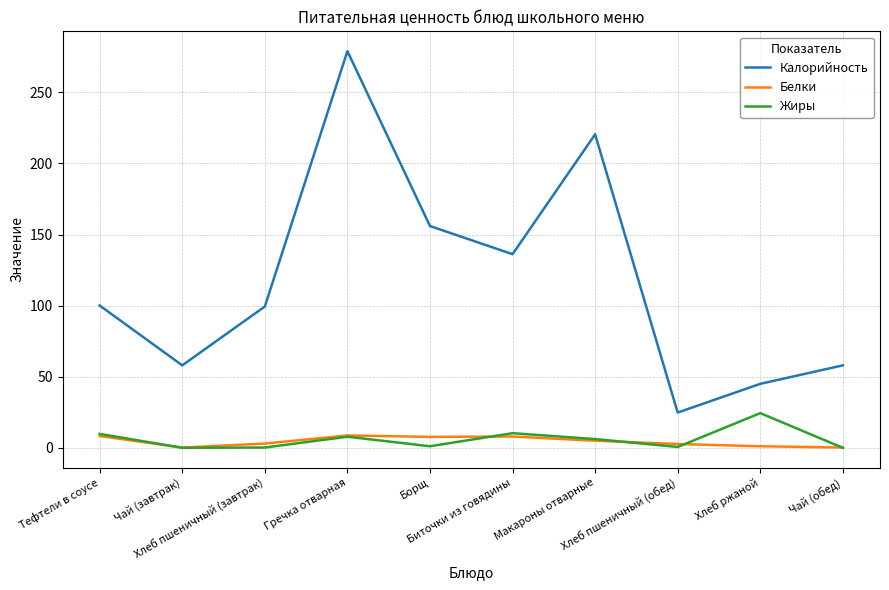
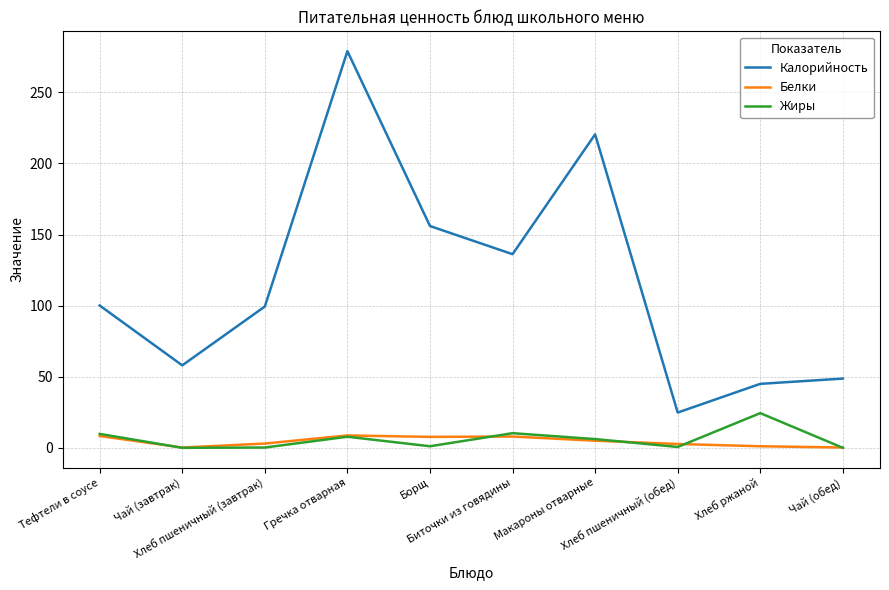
  {
    "Калорийность": {
      "Тефтели в соусе": 100,
      "Чай (завтрак)": 58,
      "Хлеб пшеничный (завтрак)": 99,
      "Гречка отварная": 279,
      "Борщ": 156,
      "Биточки из говядины": 136,
      "Макароны отварные": 221,
      "Хлеб пшеничный (обед)": 25,
      "Хлеб ржаной": 45,
-     "Чай (обед)": 58
+     "Чай (обед)": 49
    },
    "Белки": {
      "Хлеб пшеничный (завтрак)": 3,
      "Борщ": 8,
      "Биточки из говядины": 8,
      "Хлеб пшеничный (обед)": 3,
      "Хлеб ржаной": 1
    },
    "Жиры": {
      "Хлеб пшеничный (завтрак)": 0,
      "Борщ": 1,
      "Биточки из говядины": 10,
      "Хлеб пшеничный (обед)": 1,
      "Хлеб ржаной": 24
    }
  }
